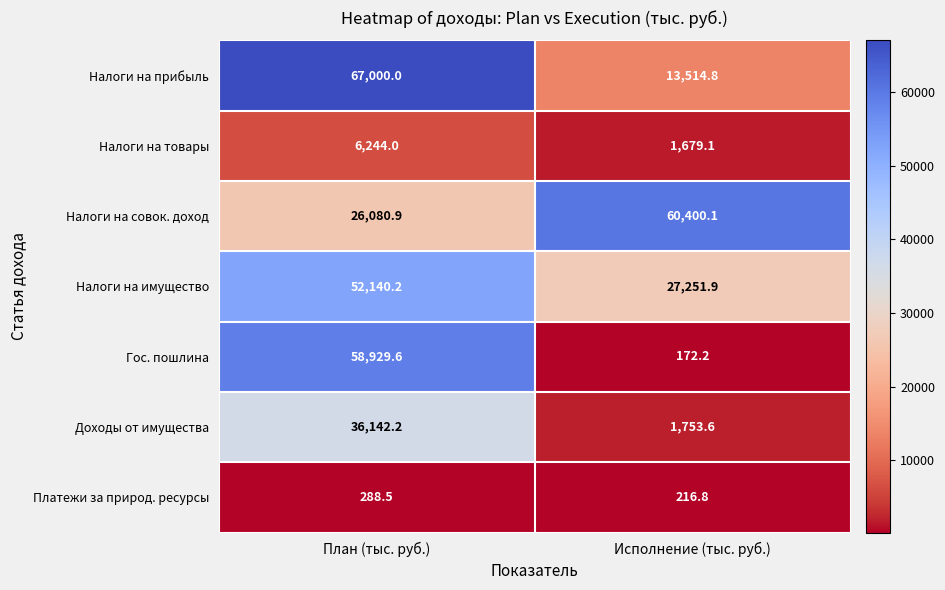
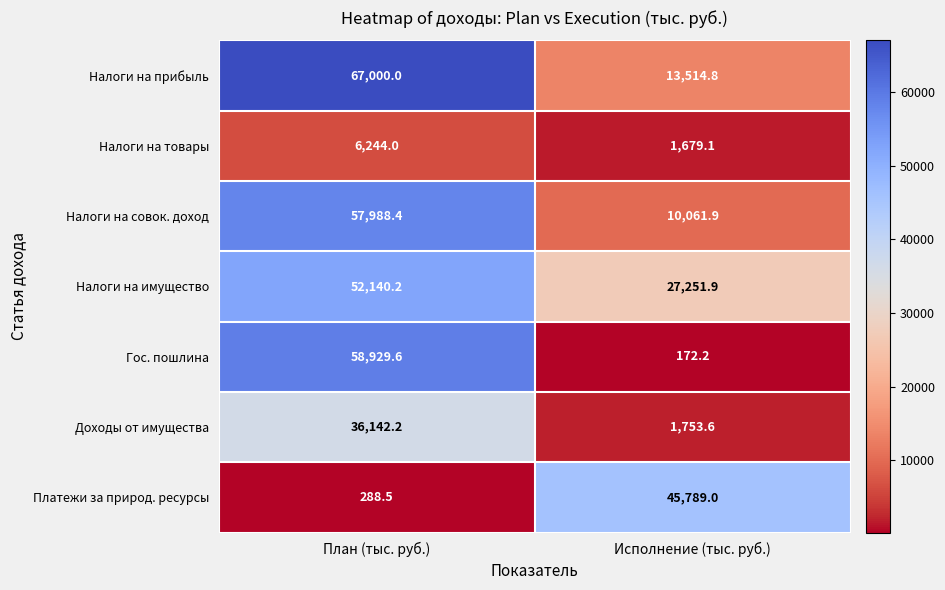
  {
    "Налоги на прибыль": {
      "План (тыс. руб.)": "67,000.0",
      "Исполнение (тыс. руб.)": "13,514.8"
    },
    "Налоги на товары": {
      "План (тыс. руб.)": "6,244.0",
      "Исполнение (тыс. руб.)": "1,679.1"
    },
    "Налоги на совок. доход": {
-     "План (тыс. руб.)": "26,080.9",
-     "Исполнение (тыс. руб.)": "60,400.1"
+     "План (тыс. руб.)": "57,988.4",
+     "Исполнение (тыс. руб.)": "10,061.9"
    },
    "Налоги на имущество": {
      "План (тыс. руб.)": "52,140.2",
      "Исполнение (тыс. руб.)": "27,251.9"
    },
    "Гос. пошлина": {
      "План (тыс. руб.)": "58,929.6",
      "Исполнение (тыс. руб.)": "172.2"
    },
    "Доходы от имущества": {
      "План (тыс. руб.)": "36,142.2",
      "Исполнение (тыс. руб.)": "1,753.6"
    },
    "Платежи за природ. ресурсы": {
      "План (тыс. руб.)": "288.5",
-     "Исполнение (тыс. руб.)": "216.8"
+     "Исполнение (тыс. руб.)": "45,789.0"
    }
  }
